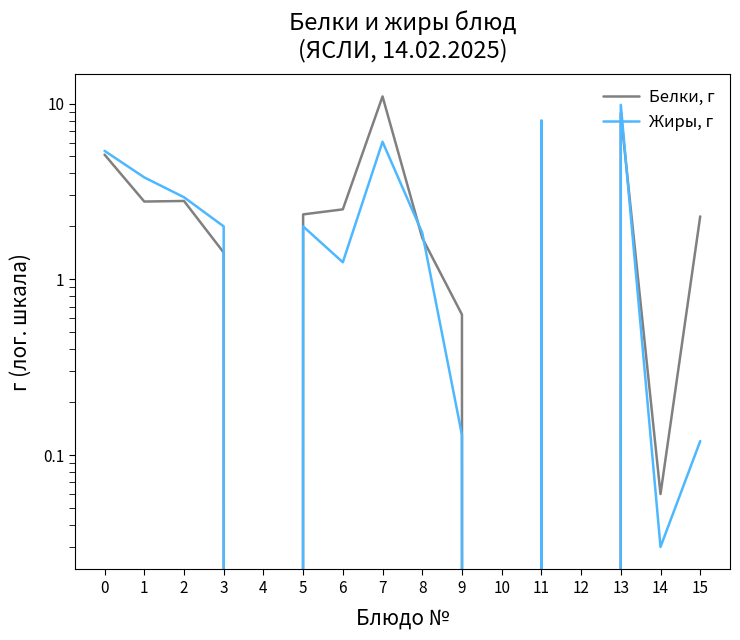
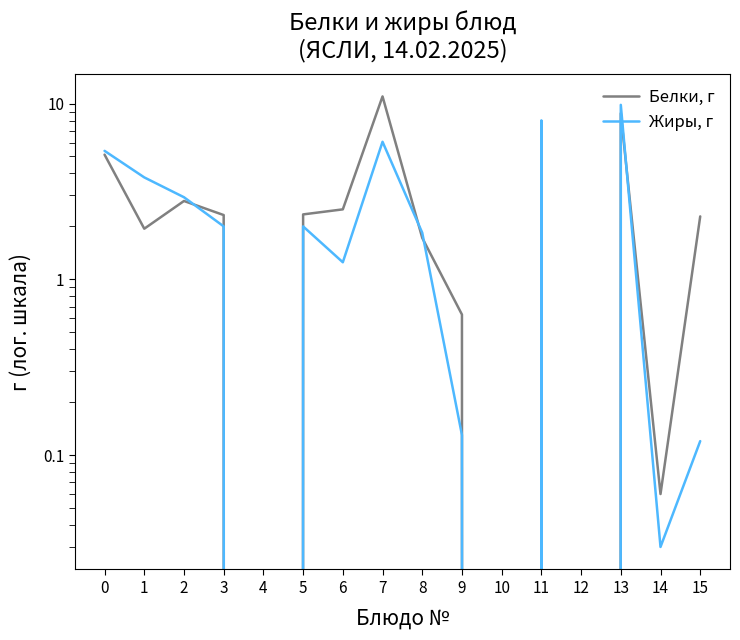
  {
    "Белки, г": {
      "0": 5.1,
-     "1": 2.8,
+     "1": 1.9,
      "2": 2.8,
-     "3": 1.4,
+     "3": 2.3,
      "5": 2.3,
      "6": 2.5,
      "7": 11,
      "8": 1.7,
      "9": 0.63,
      "11": 4.2,
      "13": 9,
      "14": 0.060,
      "15": 2.3
    },
    "Жиры, г": {
      "0": 5.4,
      "1": 3.8,
      "2": 2.9,
      "3": 2.0,
      "5": 2.0,
      "6": 1.3,
      "7": 6.1,
      "8": 1.8,
      "9": 0.13,
      "11": 8,
      "13": 10,
      "14": 0.030,
      "15": 0.12
    }
  }
